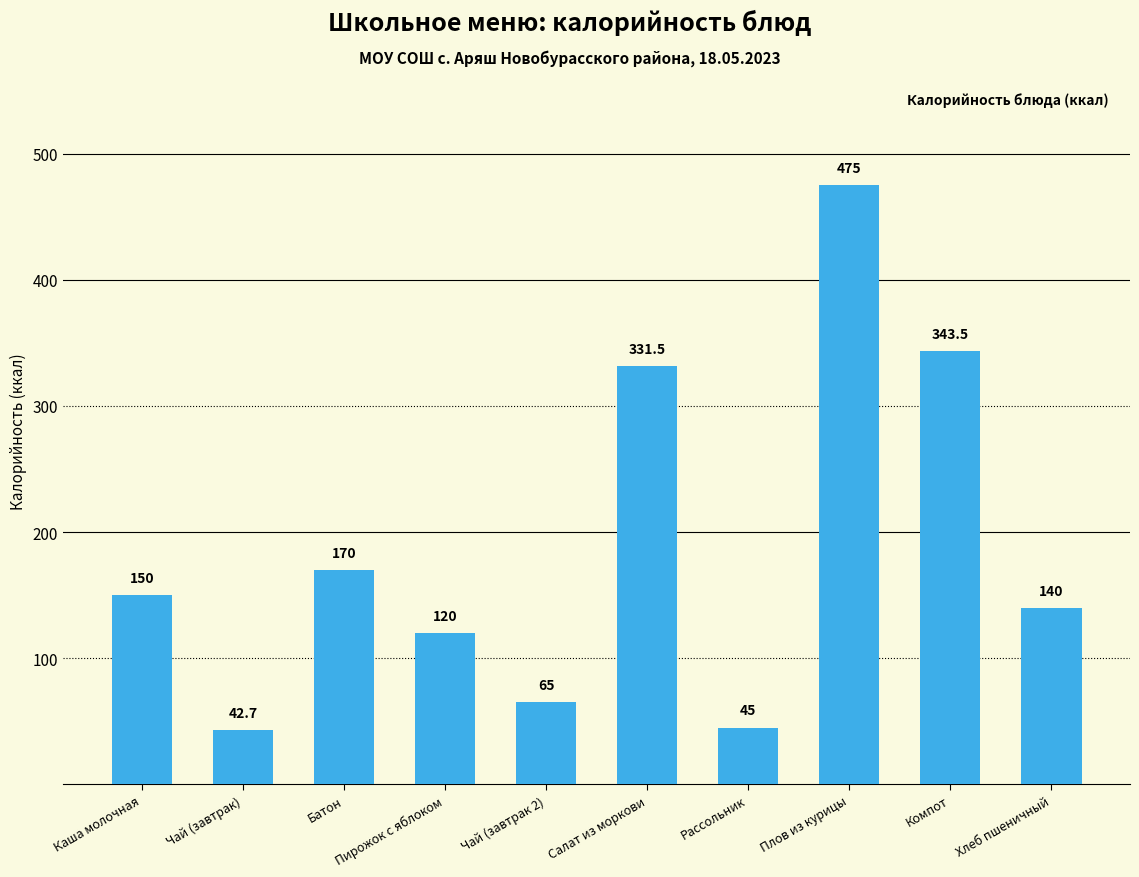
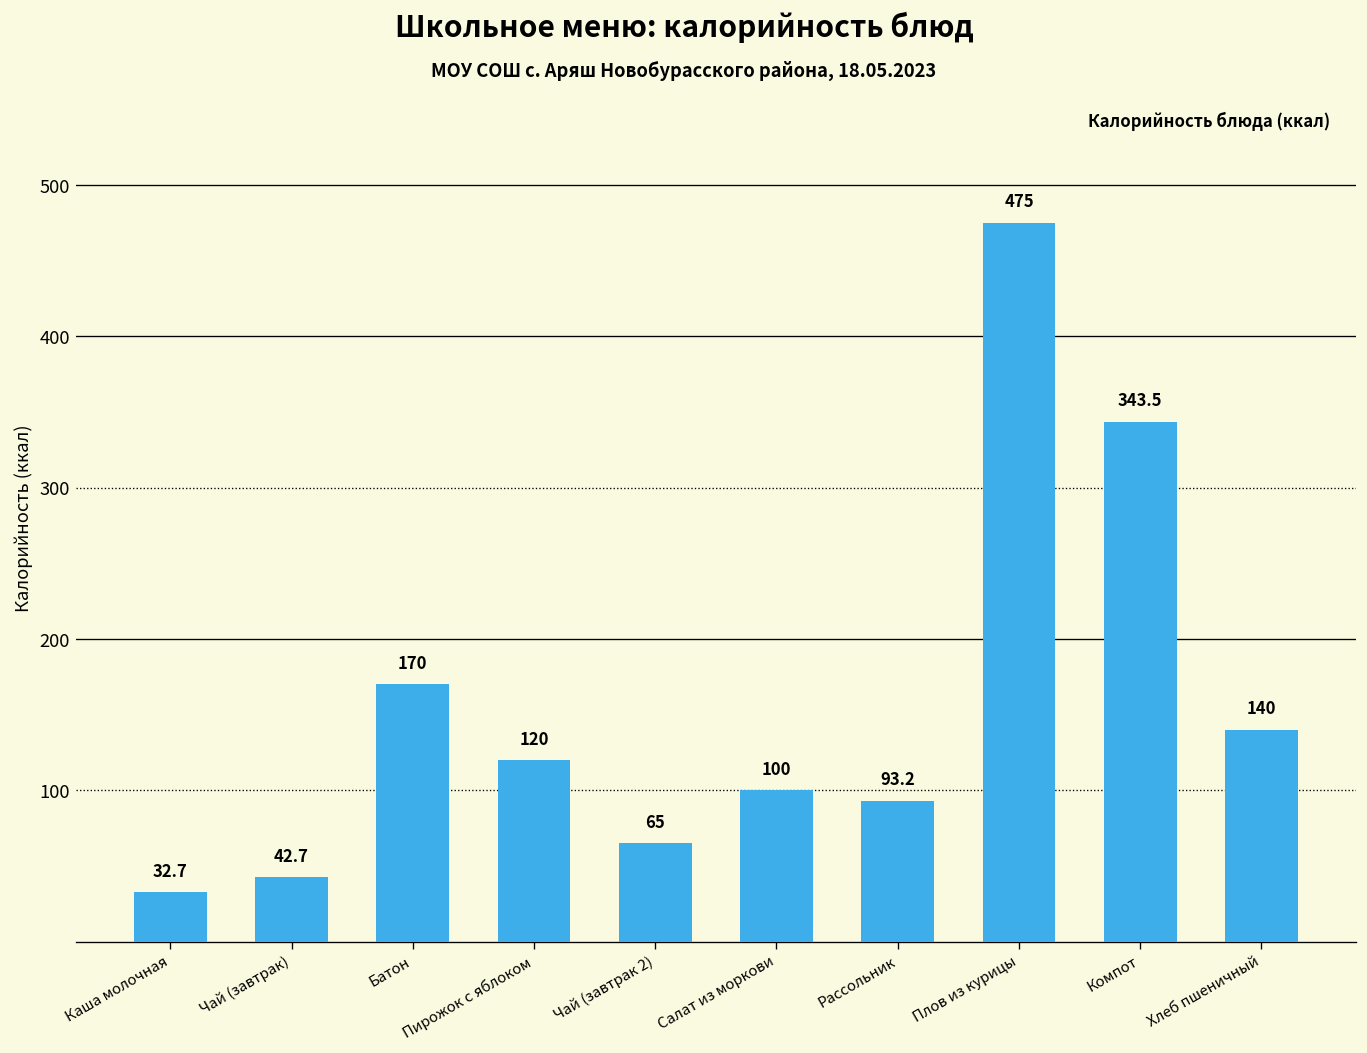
  {
-   "Каша молочная": 150,
+   "Каша молочная": 32.7,
    "Чай (завтрак)": 42.7,
    "Батон": 170,
    "Пирожок с яблоком": 120,
    "Чай (завтрак 2)": 65,
-   "Салат из моркови": 331.5,
-   "Рассольник": 45,
+   "Салат из моркови": 100,
+   "Рассольник": 93.2,
    "Плов из курицы": 475,
    "Компот": 343.5,
    "Хлеб пшеничный": 140
  }
